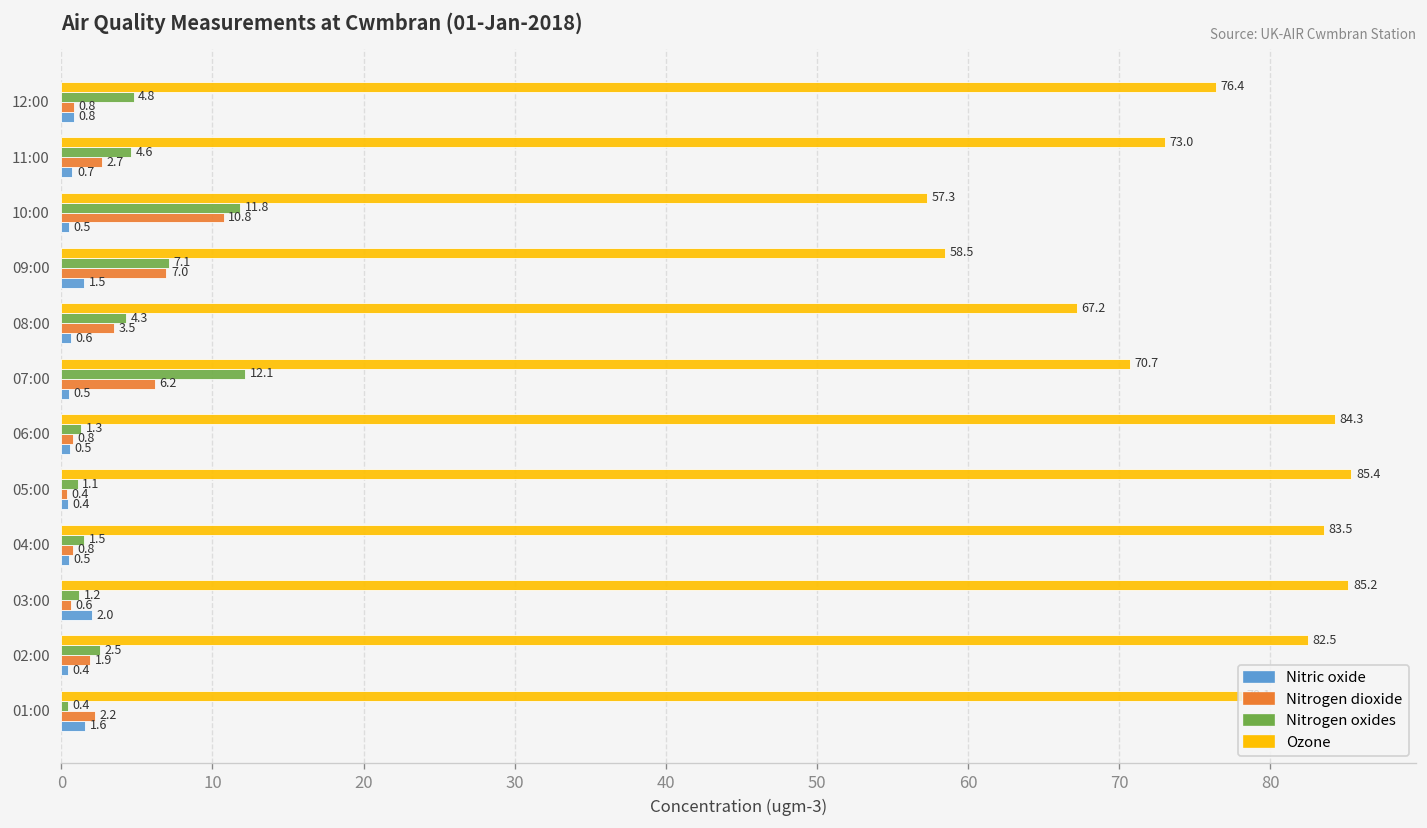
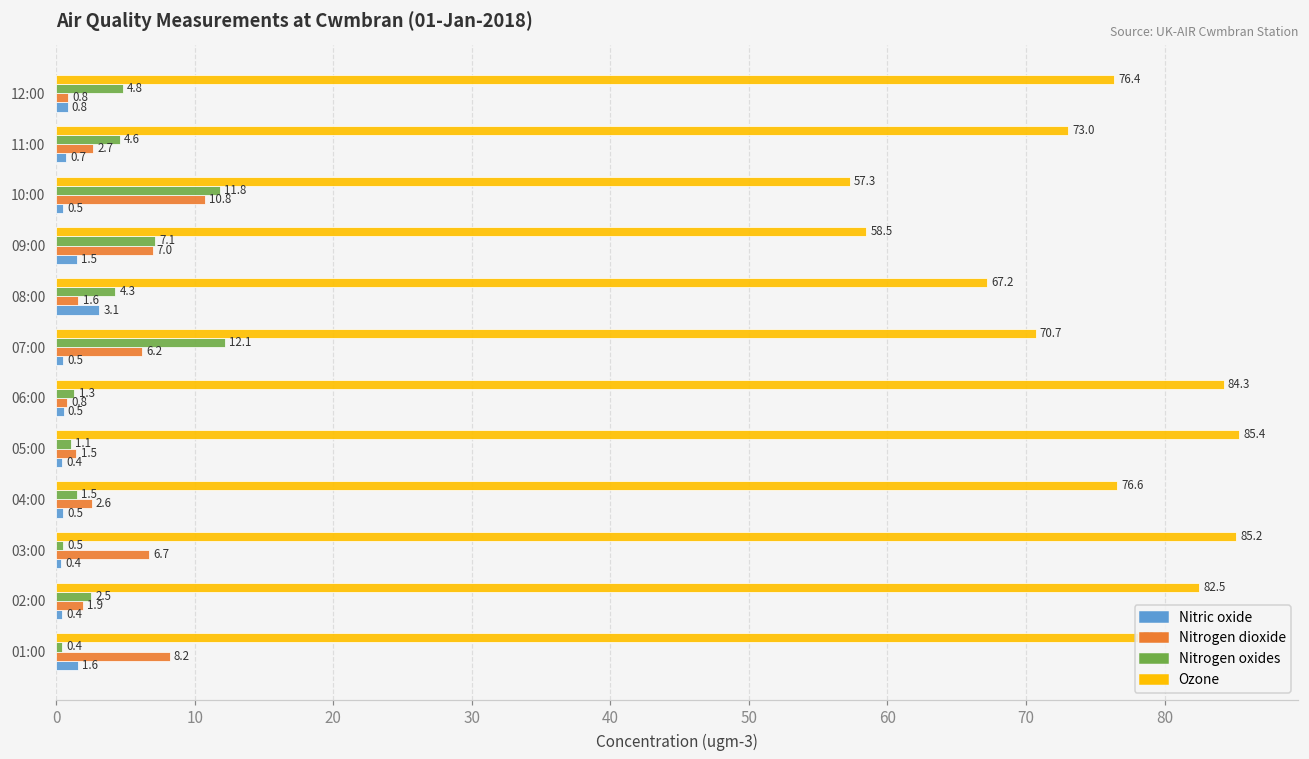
  {
    "Nitric oxide": {
      "11:00": 0.7,
      "10:00": 0.5,
      "09:00": 1.5,
-     "08:00": 0.6,
+     "08:00": 3.1,
      "07:00": 0.5,
      "06:00": 0.5,
      "04:00": 0.5,
-     "03:00": 2.0,
+     "03:00": 0.4,
      "02:00": 0.4,
      "01:00": 1.6
    },
    "Nitrogen dioxide": {
      "11:00": 2.7,
      "10:00": 10.8,
      "09:00": 7.0,
-     "08:00": 3.5,
+     "08:00": 1.6,
      "07:00": 6.2,
      "06:00": 0.8,
-     "05:00": 0.4,
-     "04:00": 0.8,
-     "03:00": 0.6,
+     "05:00": 1.5,
+     "04:00": 2.6,
+     "03:00": 6.7,
      "02:00": 1.9,
-     "01:00": 2.2
+     "01:00": 8.2
    },
    "Nitrogen oxides": {
      "12:00": 4.8,
      "11:00": 4.6,
      "10:00": 11.8,
      "09:00": 7.1,
      "08:00": 4.3,
      "07:00": 12.1,
      "06:00": 1.3,
      "05:00": 1.1,
      "04:00": 1.5,
-     "03:00": 1.2,
+     "03:00": 0.5,
      "02:00": 2.5,
      "01:00": 0.4
    },
    "Ozone": {
      "12:00": 76.4,
      "11:00": 73.0,
      "10:00": 57.3,
      "09:00": 58.5,
      "08:00": 67.2,
      "07:00": 70.7,
      "06:00": 84.3,
      "05:00": 85.4,
-     "04:00": 83.5,
+     "04:00": 76.6,
      "03:00": 85.2,
      "02:00": 82.5
    }
  }
